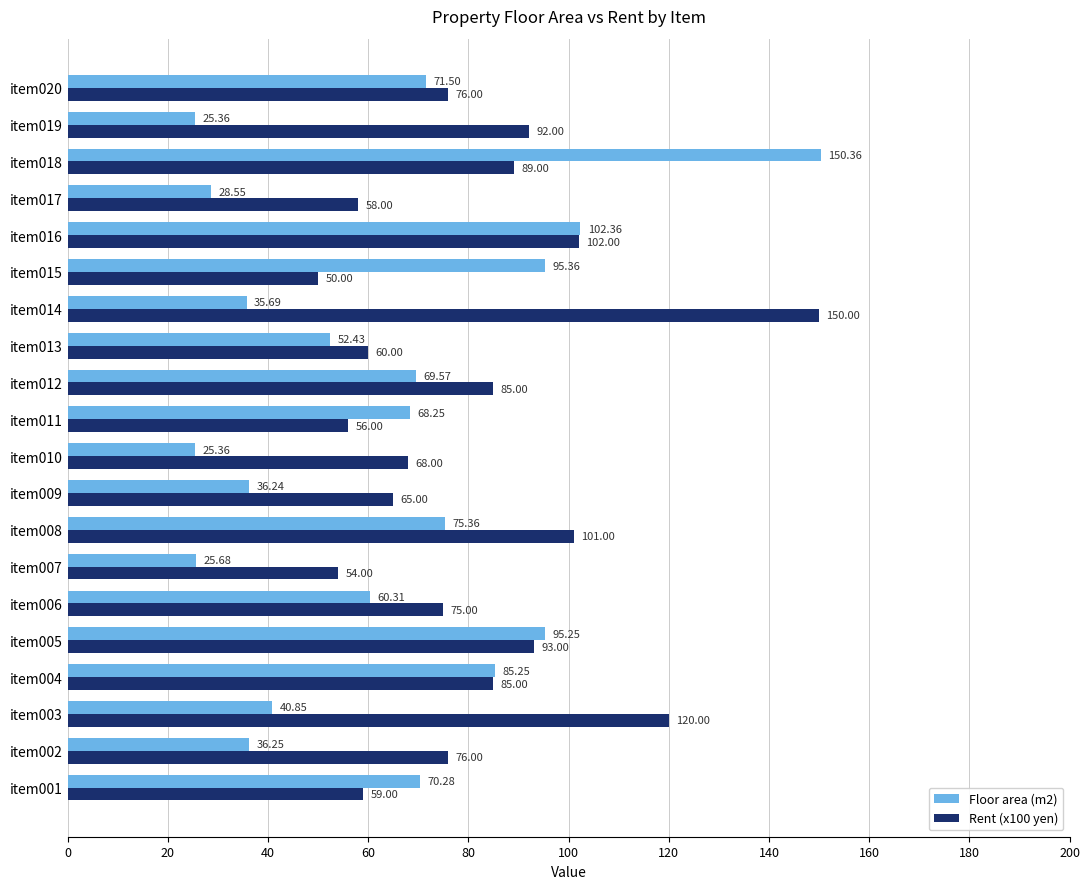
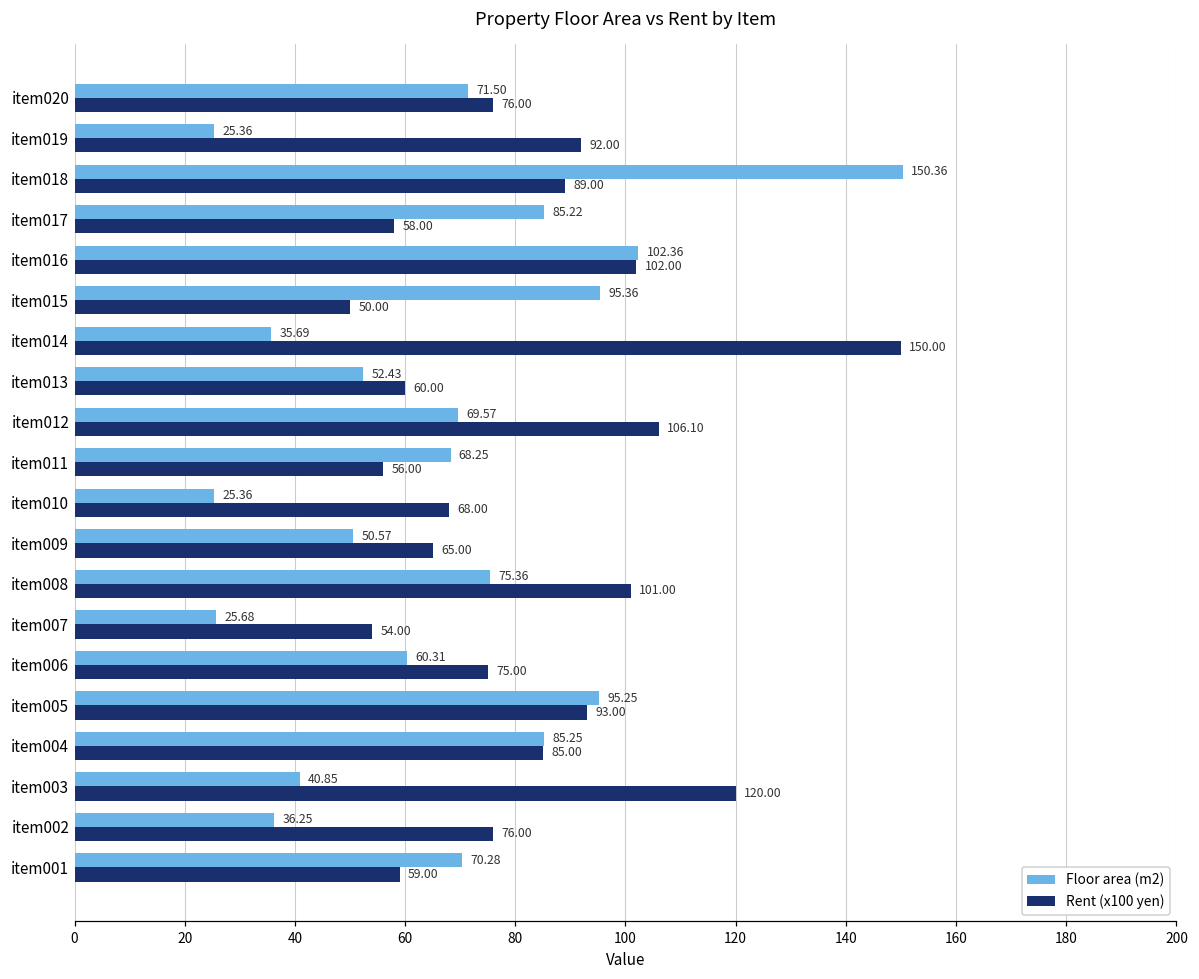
  {
    "Floor area (m2)": {
      "item020": 71.50,
      "item019": 25.36,
      "item018": 150.36,
-     "item017": 28.55,
+     "item017": 85.22,
      "item016": 102.36,
      "item015": 95.36,
      "item014": 35.69,
      "item013": 52.43,
      "item012": 69.57,
      "item011": 68.25,
      "item010": 25.36,
-     "item009": 36.24,
+     "item009": 50.57,
      "item008": 75.36,
      "item007": 25.68,
      "item006": 60.31,
      "item005": 95.25,
      "item004": 85.25,
      "item003": 40.85,
      "item002": 36.25,
      "item001": 70.28
    },
    "Rent (x100 yen)": {
      "item020": 76.00,
      "item019": 92.00,
      "item018": 89.00,
      "item017": 58.00,
      "item016": 102.00,
      "item015": 50.00,
      "item014": 150.00,
      "item013": 60.00,
-     "item012": 85.00,
+     "item012": 106.10,
      "item011": 56.00,
      "item010": 68.00,
      "item009": 65.00,
      "item008": 101.00,
      "item007": 54.00,
      "item006": 75.00,
      "item005": 93.00,
      "item004": 85.00,
      "item003": 120.00,
      "item002": 76.00,
      "item001": 59.00
    }
  }
